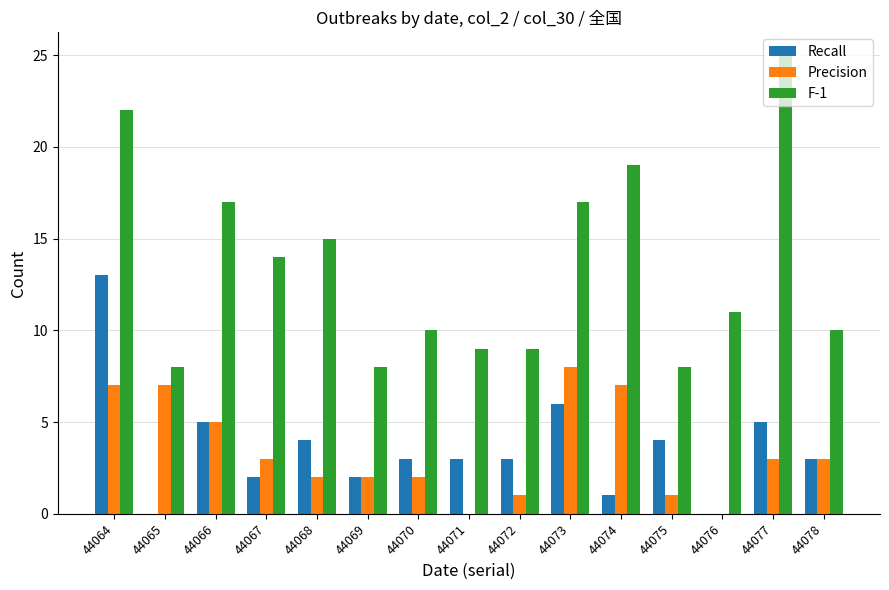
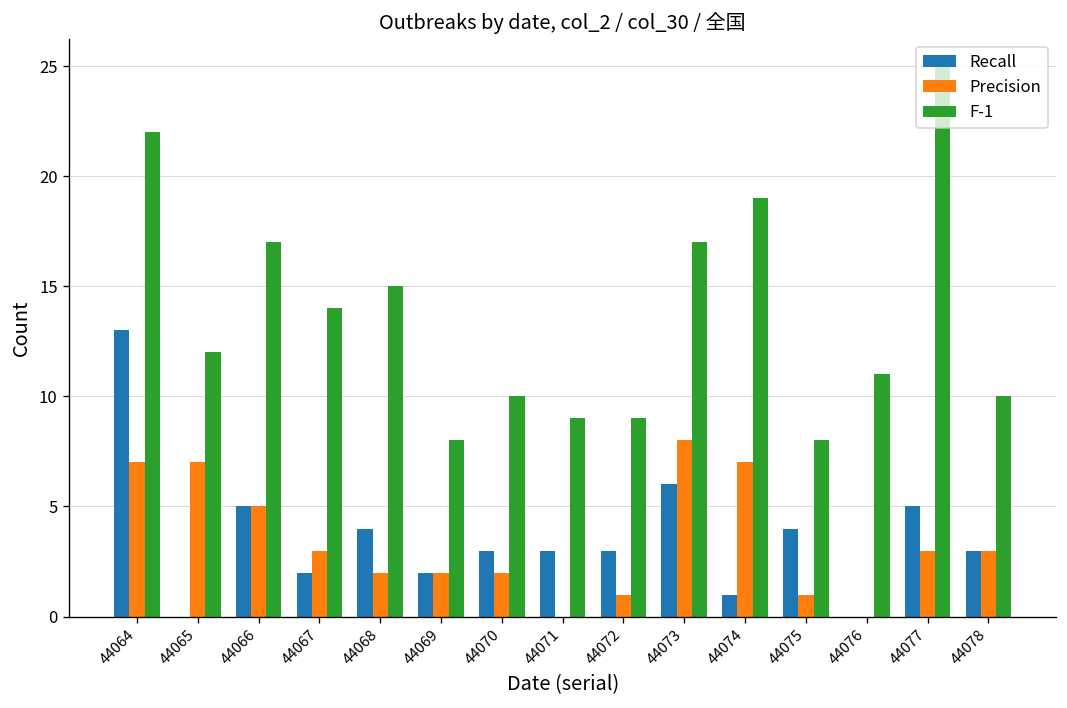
  {
    "Recall": {
      "44064": 13,
      "44065": 0,
      "44066": 5,
      "44067": 2,
      "44068": 4,
      "44069": 2,
      "44070": 3,
      "44071": 3,
      "44072": 3,
      "44073": 6,
      "44074": 1,
      "44075": 4,
      "44076": 0,
      "44077": 5,
      "44078": 3
    },
    "Precision": {
      "44064": 7,
      "44065": 7,
      "44066": 5,
      "44067": 3,
      "44068": 2,
      "44069": 2,
      "44070": 2,
      "44071": 0,
      "44072": 1,
      "44073": 8,
      "44074": 7,
      "44075": 1,
      "44076": 0,
      "44077": 3,
      "44078": 3
    },
    "F-1": {
      "44064": 22,
-     "44065": 8,
+     "44065": 12,
      "44066": 17,
      "44067": 14,
      "44068": 15,
      "44069": 8,
      "44070": 10,
      "44071": 9,
      "44072": 9,
      "44073": 17,
      "44074": 19,
      "44075": 8,
      "44076": 11,
      "44078": 10
    }
  }
